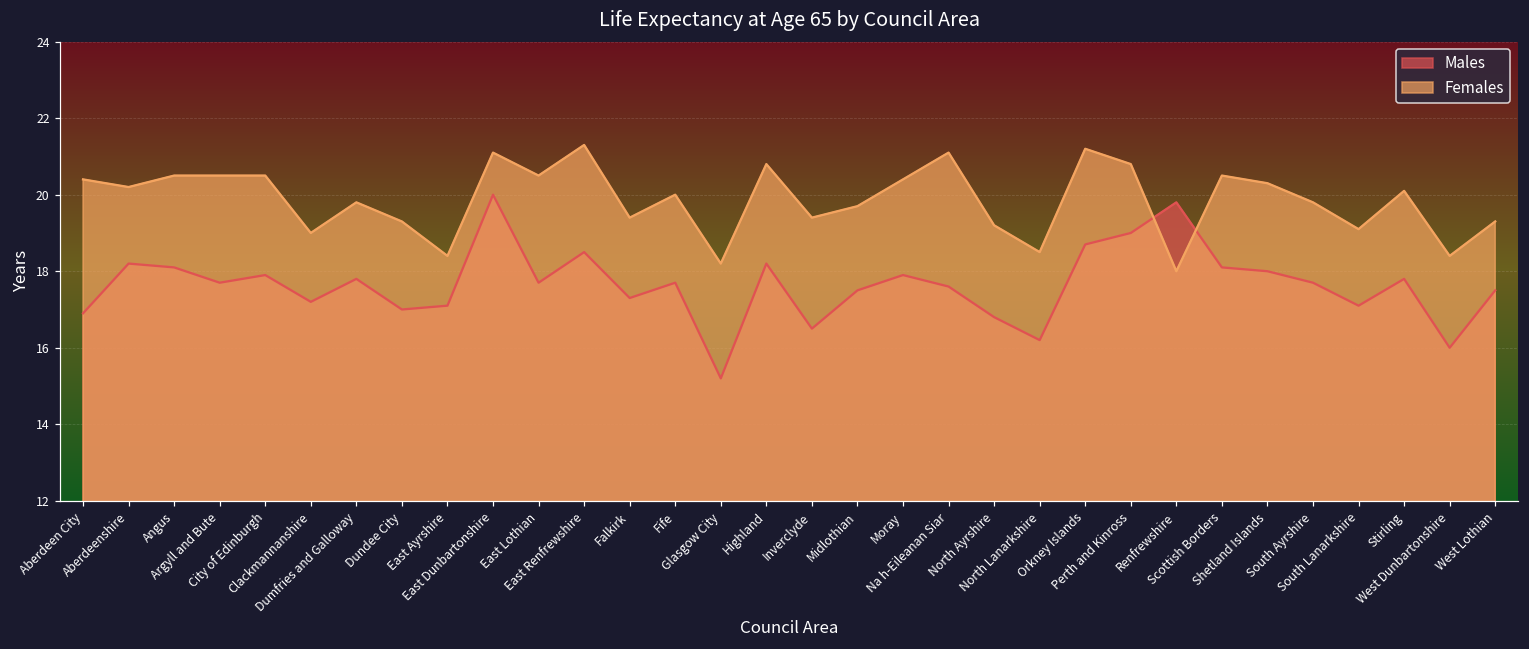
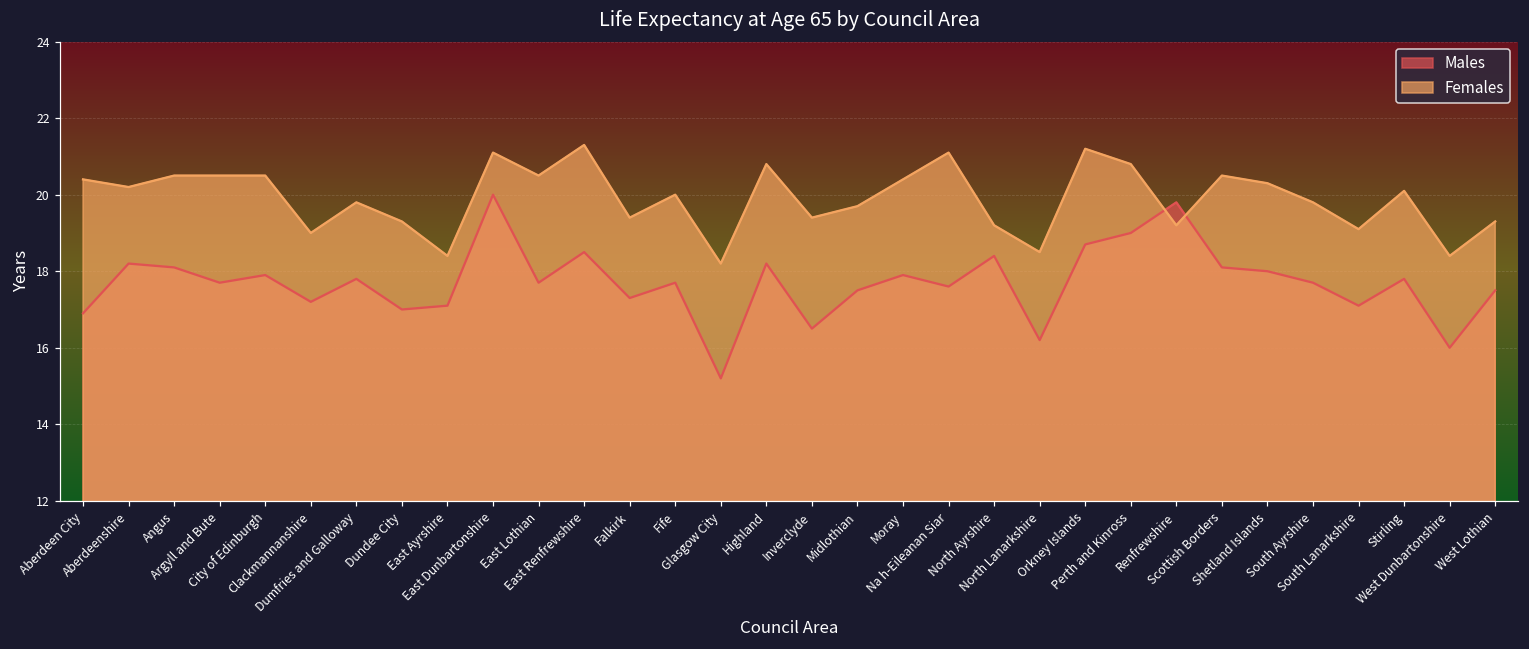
  {
    "Males": {
      "Aberdeen City": 16.9,
      "Aberdeenshire": 18.2,
      "Angus": 18.1,
      "Argyll and Bute": 17.7,
      "City of Edinburgh": 17.9,
      "Clackmannanshire": 17.2,
      "Dumfries and Galloway": 17.8,
      "Dundee City": 17.0,
      "East Ayrshire": 17.1,
      "East Dunbartonshire": 20.0,
      "East Lothian": 17.7,
      "East Renfrewshire": 18.5,
      "Falkirk": 17.3,
      "Fife": 17.7,
      "Glasgow City": 15.2,
      "Highland": 18.2,
      "Inverclyde": 16.5,
      "Midlothian": 17.5,
      "Moray": 17.9,
      "Na h-Eileanan Siar": 17.6,
-     "North Ayrshire": 16.8,
+     "North Ayrshire": 18.4,
      "North Lanarkshire": 16.2,
      "Orkney Islands": 18.7,
      "Perth and Kinross": 19.0,
      "Renfrewshire": 19.8,
      "Scottish Borders": 18.1,
      "Shetland Islands": 18.0,
      "South Ayrshire": 17.7,
      "South Lanarkshire": 17.1,
      "Stirling": 17.8,
      "West Dunbartonshire": 16.0,
      "West Lothian": 17.5
    },
    "Females": {
      "Aberdeen City": 20.4,
      "Aberdeenshire": 20.2,
      "Angus": 20.5,
      "Argyll and Bute": 20.5,
      "City of Edinburgh": 20.5,
      "Clackmannanshire": 19.0,
      "Dumfries and Galloway": 19.8,
      "Dundee City": 19.3,
      "East Ayrshire": 18.4,
      "East Dunbartonshire": 21.1,
      "East Lothian": 20.5,
      "East Renfrewshire": 21.3,
      "Falkirk": 19.4,
      "Fife": 20.0,
      "Glasgow City": 18.2,
      "Highland": 20.8,
      "Inverclyde": 19.4,
      "Midlothian": 19.7,
      "Moray": 20.4,
      "Na h-Eileanan Siar": 21.1,
      "North Ayrshire": 19.2,
      "North Lanarkshire": 18.5,
      "Orkney Islands": 21.2,
      "Perth and Kinross": 20.8,
-     "Renfrewshire": 18.0,
+     "Renfrewshire": 19.2,
      "Scottish Borders": 20.5,
      "Shetland Islands": 20.3,
      "South Ayrshire": 19.8,
      "South Lanarkshire": 19.1,
      "Stirling": 20.1,
      "West Dunbartonshire": 18.4,
      "West Lothian": 19.3
    }
  }
